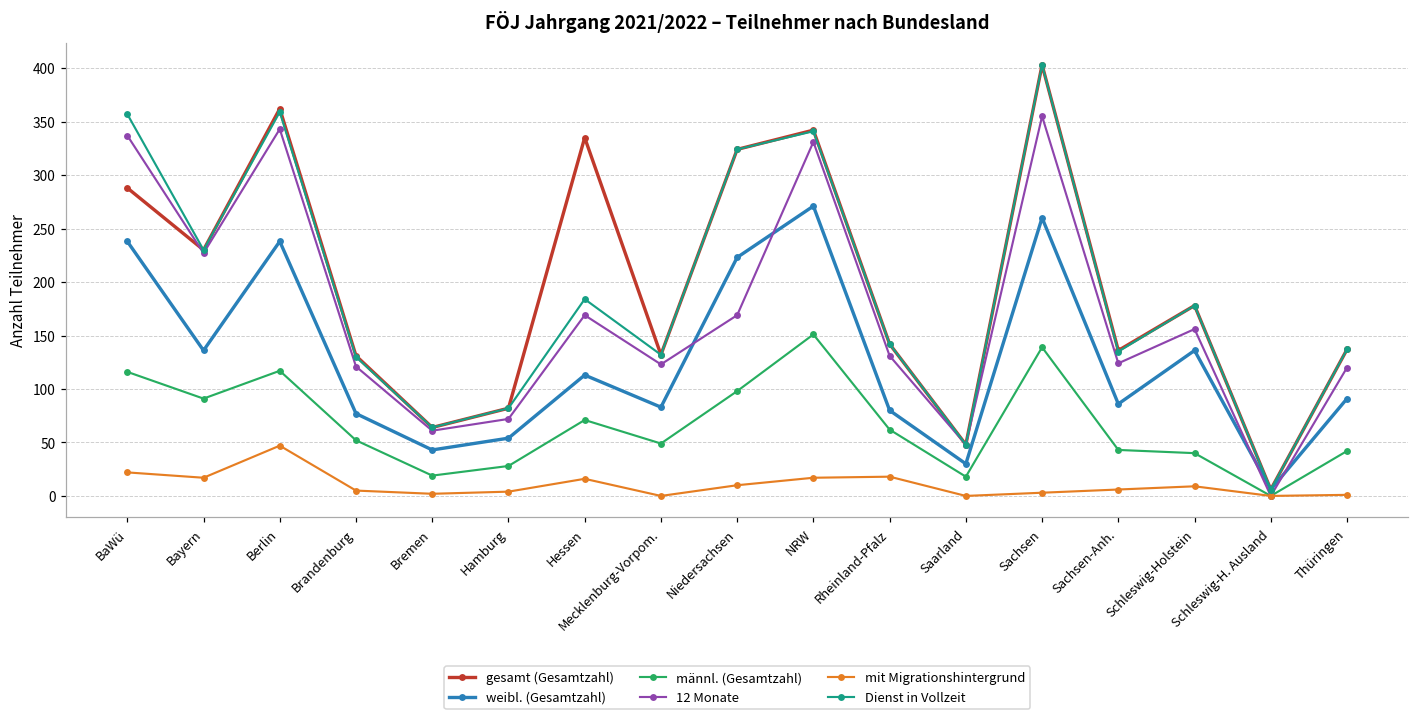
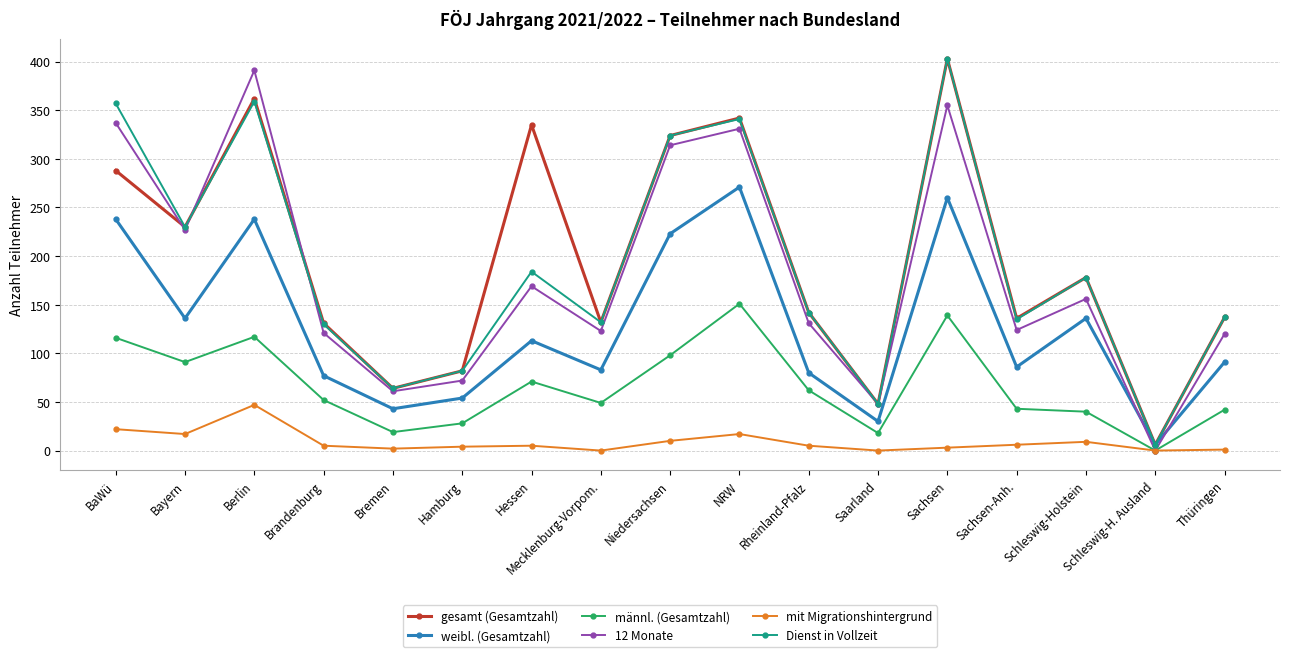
  {
    "gesamt (Gesamtzahl)": {
      "BaWü": 290,
      "Berlin": 360,
      "Hessen": 340
    },
    "weibl. (Gesamtzahl)": {
      "BaWü": 240,
      "Bayern": 140,
      "Berlin": 240,
      "Brandenburg": 80,
      "Bremen": 40,
      "Hamburg": 50,
      "Hessen": 110,
      "Mecklenburg-Vorpom.": 80,
      "Niedersachsen": 220,
      "NRW": 270,
      "Rheinland-Pfalz": 80,
      "Saarland": 30,
      "Sachsen": 260,
      "Sachsen-Anh.": 90,
      "Schleswig-Holstein": 140,
      "Thüringen": 90
    },
    "12 Monate": {
      "BaWü": 340,
      "Bayern": 230,
-     "Berlin": 340,
+     "Berlin": 390,
      "Brandenburg": 120,
      "Bremen": 60,
      "Hamburg": 70,
      "Hessen": 170,
      "Mecklenburg-Vorpom.": 120,
-     "Niedersachsen": 170,
+     "Niedersachsen": 310,
      "NRW": 330,
      "Rheinland-Pfalz": 130,
      "Sachsen": 360,
      "Sachsen-Anh.": 120,
      "Schleswig-Holstein": 160,
      "Thüringen": 120
    },
    "mit Migrationshintergrund": {
      "BaWü": 20,
      "Bayern": 20,
      "Berlin": 50,
      "Brandenburg": 10,
      "Bremen": 0,
      "Hamburg": 0,
-     "Hessen": 20,
+     "Hessen": 10,
      "Mecklenburg-Vorpom.": 0,
      "Niedersachsen": 10,
      "NRW": 20,
-     "Rheinland-Pfalz": 20,
+     "Rheinland-Pfalz": 10,
      "Saarland": 0,
      "Sachsen": 0,
      "Sachsen-Anh.": 10,
      "Schleswig-Holstein": 10,
      "Thüringen": 0
    }
  }
